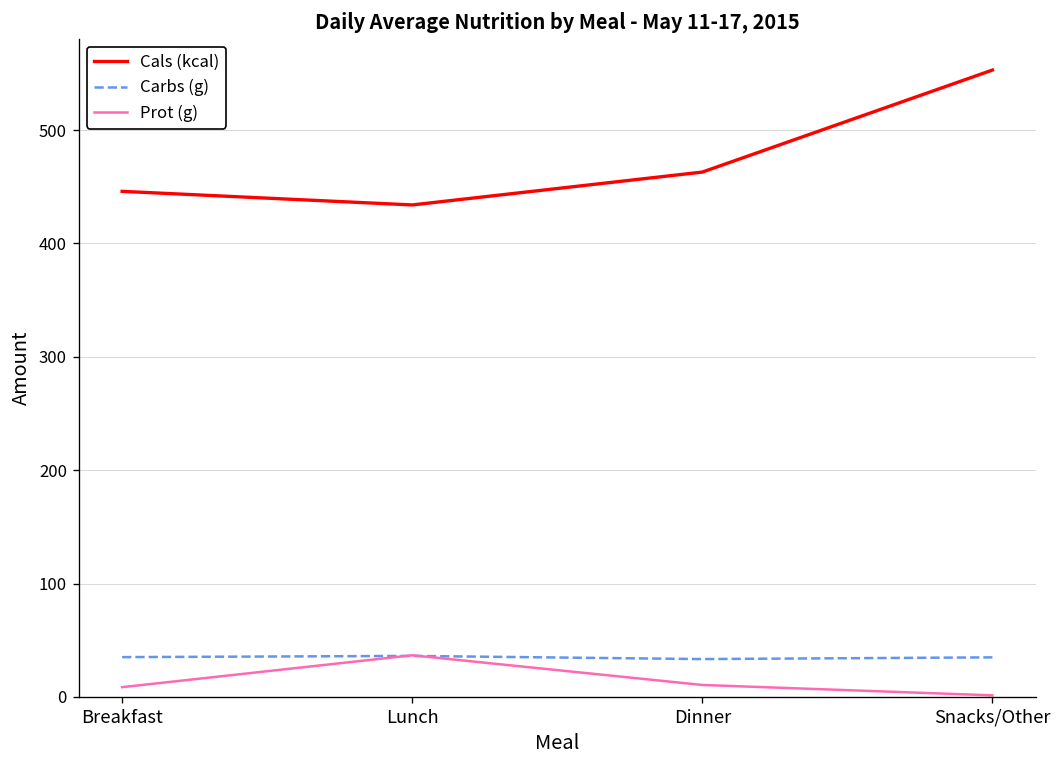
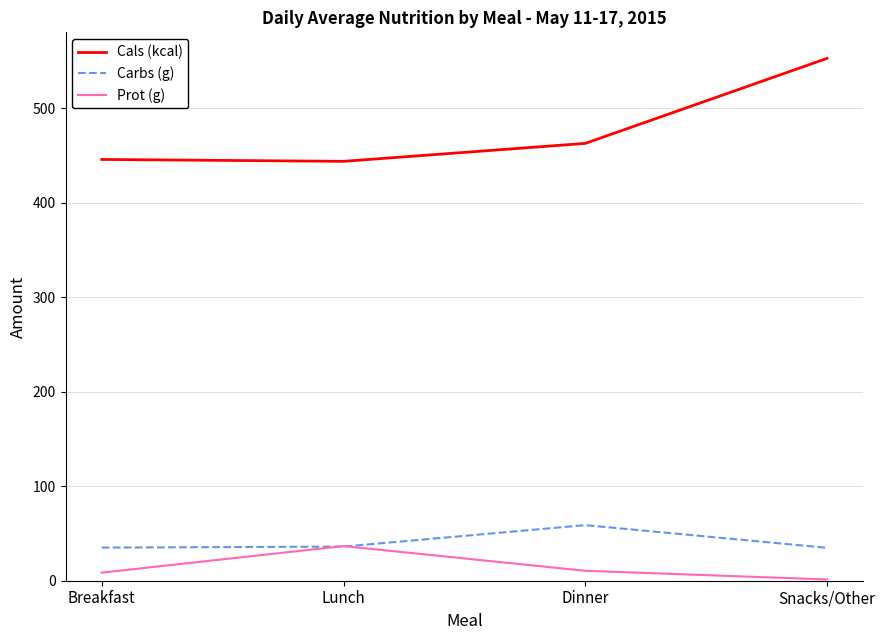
  {
    "Cals (kcal)": {
      "Breakfast": 450,
-     "Lunch": 430,
+     "Lunch": 440,
      "Dinner": 460,
      "Snacks/Other": 550
    },
    "Carbs (g)": {
      "Breakfast": 40,
-     "Dinner": 30,
+     "Dinner": 60,
      "Snacks/Other": 30
    },
    "Prot (g)": {
      "Breakfast": 10,
      "Dinner": 10,
      "Snacks/Other": 0
    }
  }
